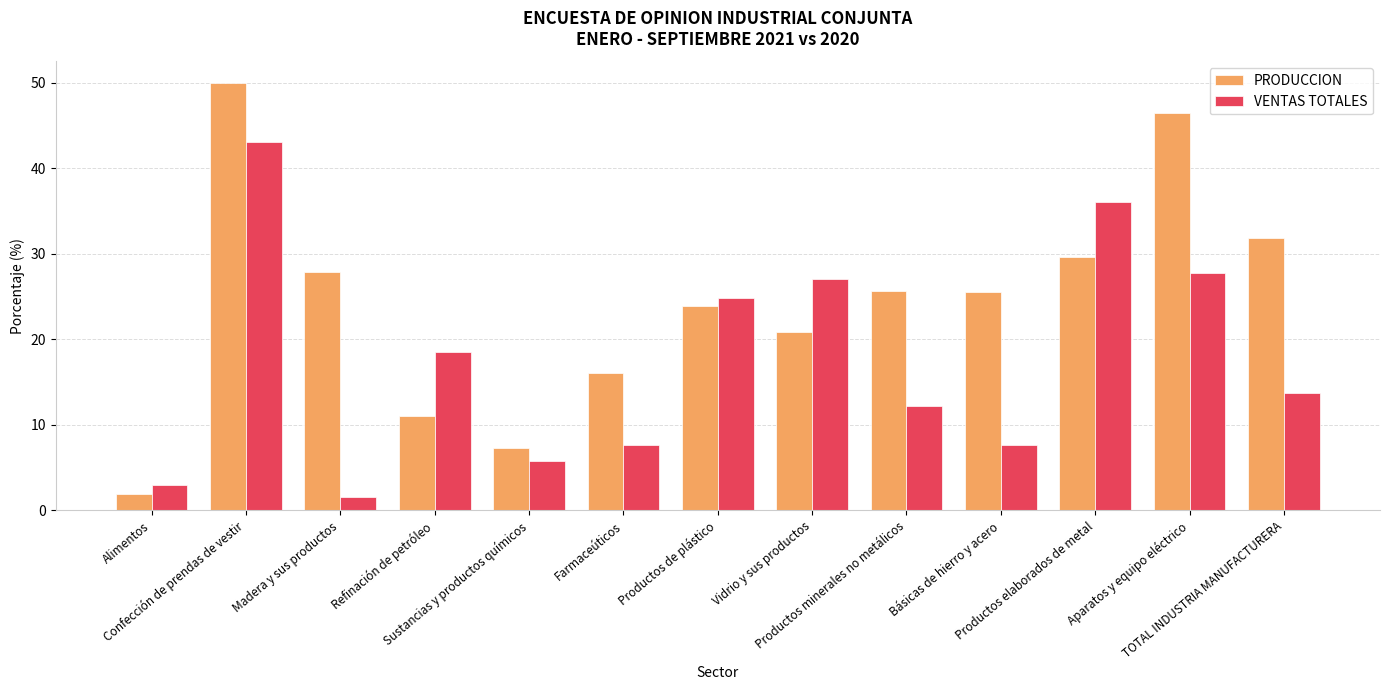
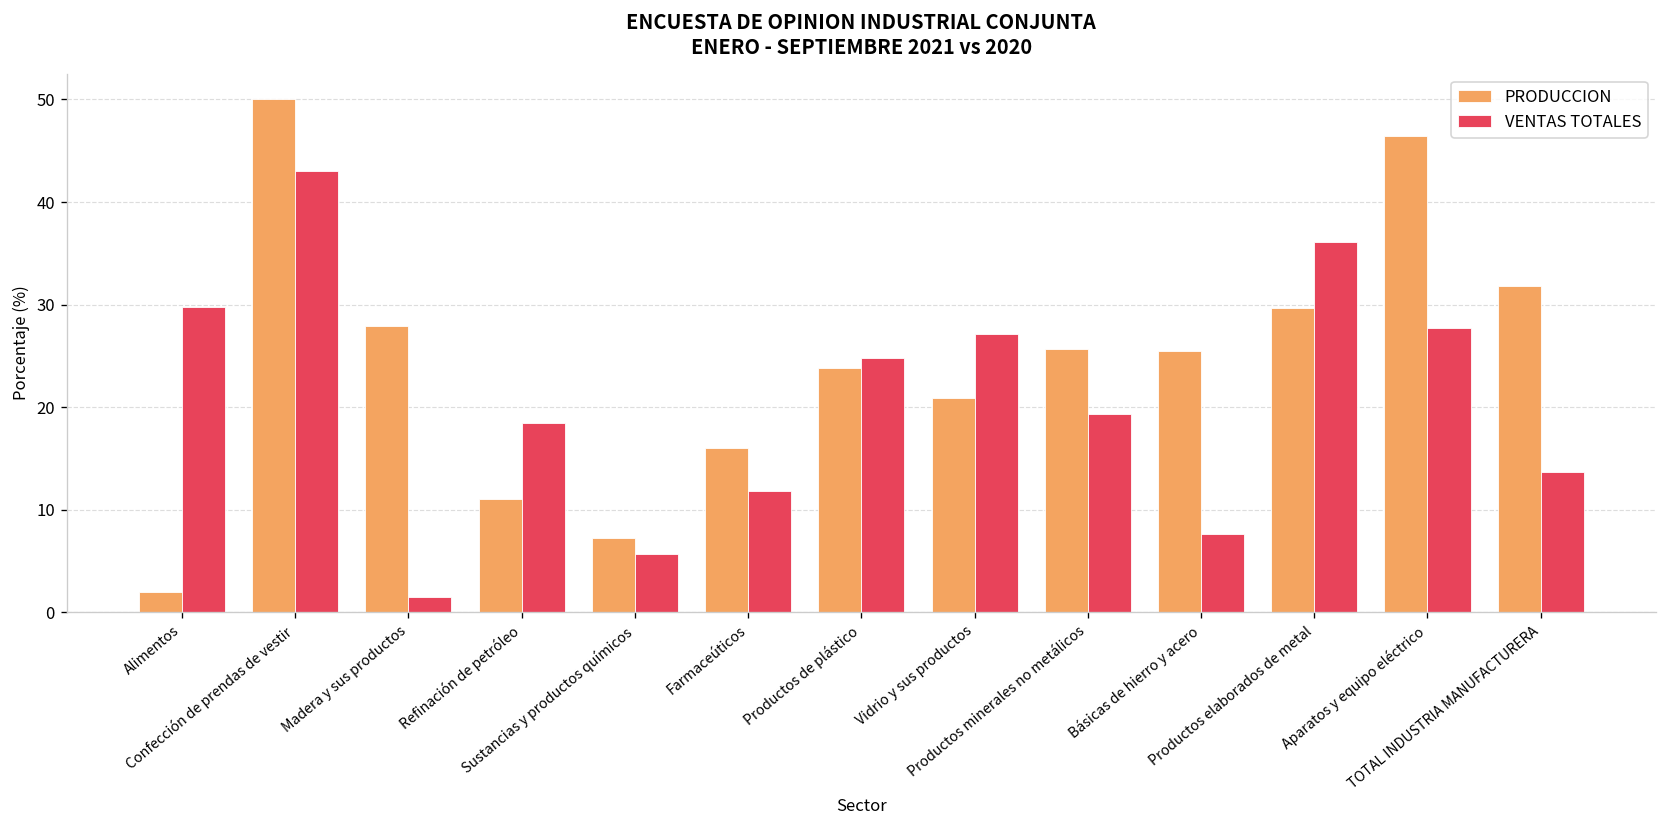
  {
    "PRODUCCION": {
      "Alimentos": 2,
      "Confección de prendas de vestir": 50,
      "Madera y sus productos": 28,
      "Refinación de petróleo": 11,
      "Sustancias y productos químicos": 7,
      "Farmaceúticos": 16,
      "Productos de plástico": 24,
      "Vidrio y sus productos": 21,
      "Productos minerales no metálicos": 26,
      "Básicas de hierro y acero": 25,
      "Productos elaborados de metal": 30,
      "Aparatos y equipo eléctrico": 46,
      "TOTAL INDUSTRIA MANUFACTURERA": 32
    },
    "VENTAS TOTALES": {
-     "Alimentos": 3,
+     "Alimentos": 30,
      "Confección de prendas de vestir": 43,
      "Madera y sus productos": 2,
      "Refinación de petróleo": 18,
      "Sustancias y productos químicos": 6,
-     "Farmaceúticos": 8,
+     "Farmaceúticos": 12,
      "Productos de plástico": 25,
      "Vidrio y sus productos": 27,
-     "Productos minerales no metálicos": 12,
+     "Productos minerales no metálicos": 19,
      "Básicas de hierro y acero": 8,
      "Productos elaborados de metal": 36,
      "Aparatos y equipo eléctrico": 28,
      "TOTAL INDUSTRIA MANUFACTURERA": 14
    }
  }
